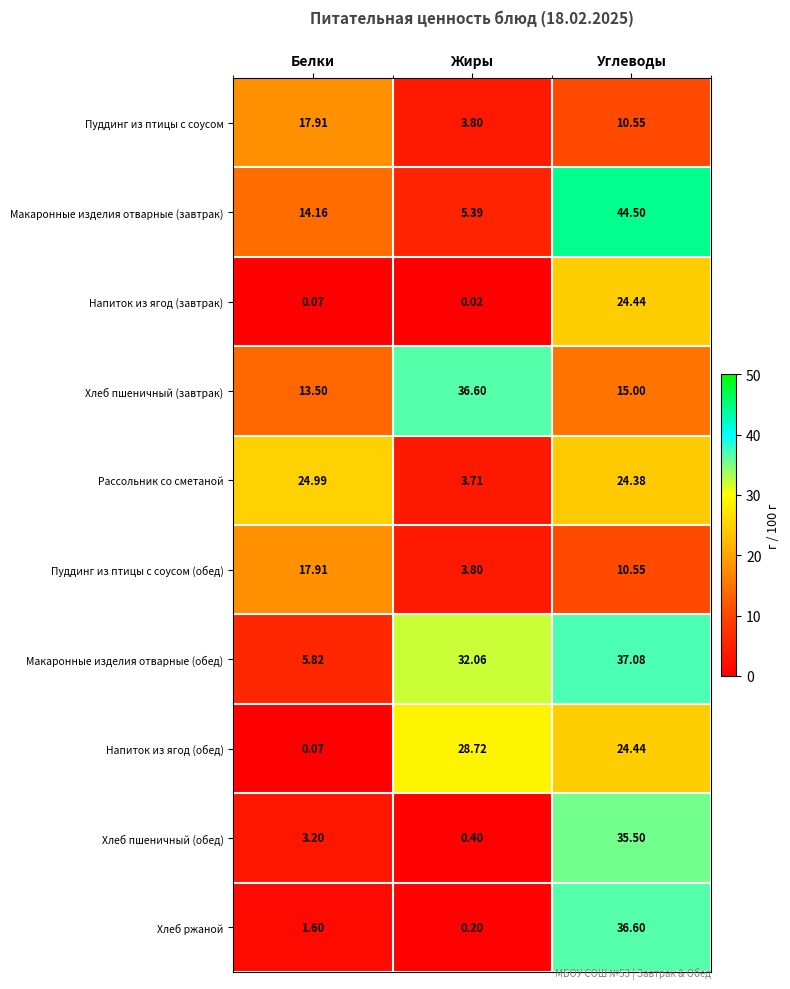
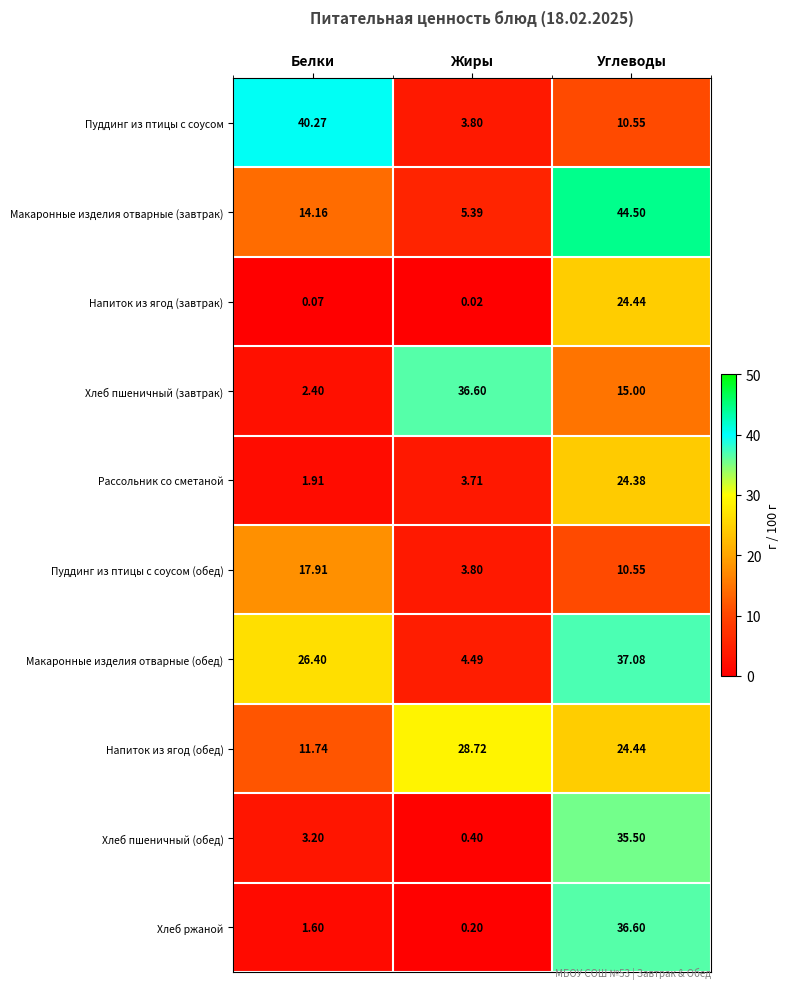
  {
    "Пуддинг из птицы с соусом": {
-     "Белки": 17.91,
+     "Белки": 40.27,
      "Жиры": 3.80,
      "Углеводы": 10.55
    },
    "Макаронные изделия отварные (завтрак)": {
      "Белки": 14.16,
      "Жиры": 5.39,
      "Углеводы": 44.50
    },
    "Напиток из ягод (завтрак)": {
      "Белки": 0.07,
      "Жиры": 0.02,
      "Углеводы": 24.44
    },
    "Хлеб пшеничный (завтрак)": {
-     "Белки": 13.50,
+     "Белки": 2.40,
      "Жиры": 36.60,
      "Углеводы": 15.00
    },
    "Рассольник со сметаной": {
-     "Белки": 24.99,
+     "Белки": 1.91,
      "Жиры": 3.71,
      "Углеводы": 24.38
    },
    "Пуддинг из птицы с соусом (обед)": {
      "Белки": 17.91,
      "Жиры": 3.80,
      "Углеводы": 10.55
    },
    "Макаронные изделия отварные (обед)": {
-     "Белки": 5.82,
-     "Жиры": 32.06,
+     "Белки": 26.40,
+     "Жиры": 4.49,
      "Углеводы": 37.08
    },
    "Напиток из ягод (обед)": {
-     "Белки": 0.07,
+     "Белки": 11.74,
      "Жиры": 28.72,
      "Углеводы": 24.44
    },
    "Хлеб пшеничный (обед)": {
      "Белки": 3.20,
      "Жиры": 0.40,
      "Углеводы": 35.50
    },
    "Хлеб ржаной": {
      "Белки": 1.60,
      "Жиры": 0.20,
      "Углеводы": 36.60
    }
  }
